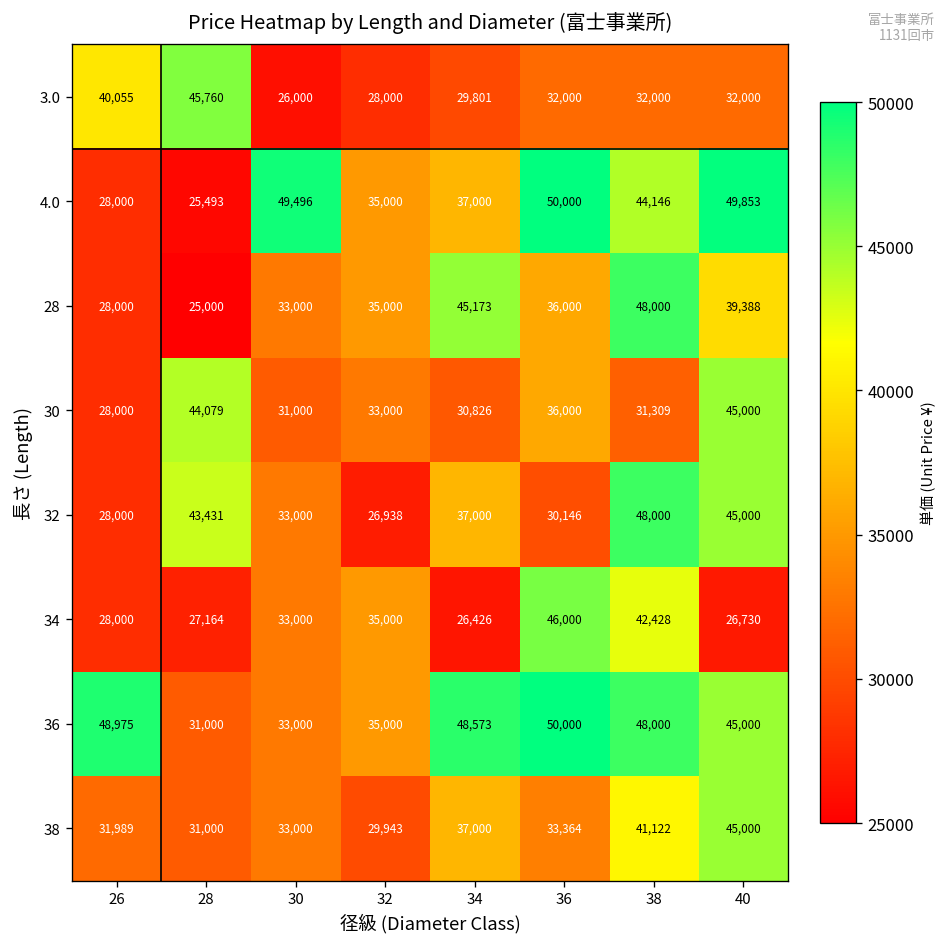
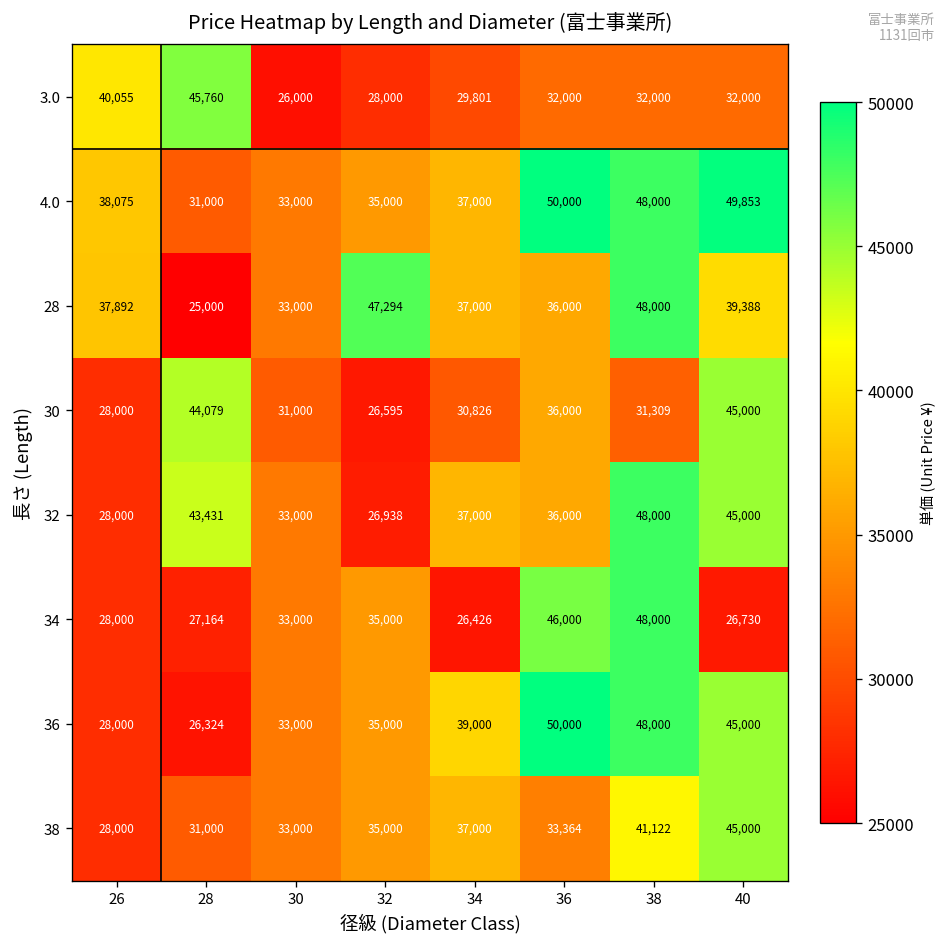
  {
    "3.0": {
      "26": "40,055",
      "28": "45,760",
      "30": "26,000",
      "32": "28,000",
      "34": "29,801",
      "36": "32,000",
      "38": "32,000",
      "40": "32,000"
    },
    "4.0": {
-     "26": "28,000",
-     "28": "25,493",
-     "30": "49,496",
+     "26": "38,075",
+     "28": "31,000",
+     "30": "33,000",
      "32": "35,000",
      "34": "37,000",
      "36": "50,000",
-     "38": "44,146",
+     "38": "48,000",
      "40": "49,853"
    },
    "28": {
-     "26": "28,000",
+     "26": "37,892",
      "28": "25,000",
      "30": "33,000",
-     "32": "35,000",
-     "34": "45,173",
+     "32": "47,294",
+     "34": "37,000",
      "36": "36,000",
      "38": "48,000",
      "40": "39,388"
    },
    "30": {
      "26": "28,000",
      "28": "44,079",
      "30": "31,000",
-     "32": "33,000",
+     "32": "26,595",
      "34": "30,826",
      "36": "36,000",
      "38": "31,309",
      "40": "45,000"
    },
    "32": {
      "26": "28,000",
      "28": "43,431",
      "30": "33,000",
      "32": "26,938",
      "34": "37,000",
-     "36": "30,146",
+     "36": "36,000",
      "38": "48,000",
      "40": "45,000"
    },
    "34": {
      "26": "28,000",
      "28": "27,164",
      "30": "33,000",
      "32": "35,000",
      "34": "26,426",
      "36": "46,000",
-     "38": "42,428",
+     "38": "48,000",
      "40": "26,730"
    },
    "36": {
-     "26": "48,975",
-     "28": "31,000",
+     "26": "28,000",
+     "28": "26,324",
      "30": "33,000",
      "32": "35,000",
-     "34": "48,573",
+     "34": "39,000",
      "36": "50,000",
      "38": "48,000",
      "40": "45,000"
    },
    "38": {
-     "26": "31,989",
+     "26": "28,000",
      "28": "31,000",
      "30": "33,000",
-     "32": "29,943",
+     "32": "35,000",
      "34": "37,000",
      "36": "33,364",
      "38": "41,122",
      "40": "45,000"
    }
  }
